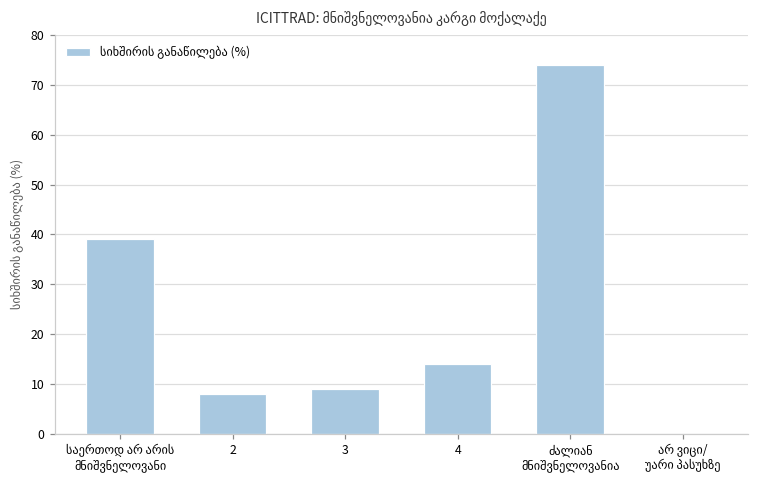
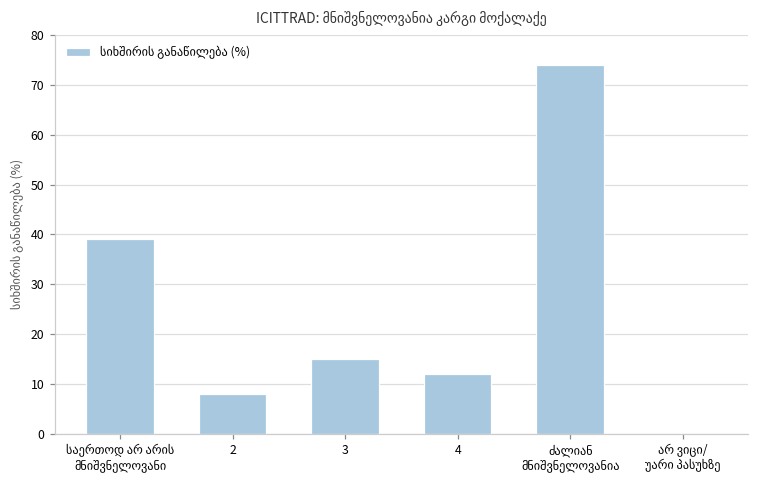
  {
    "საერთოდ არ არის მნიშვნელოვანი": 39,
    "2": 8,
-   "3": 9,
-   "4": 14,
+   "3": 15,
+   "4": 12,
    "ძალიან მნიშვნელოვანია": 74,
    "არ ვიცი/ უარი პასუხზე": 0
  }
